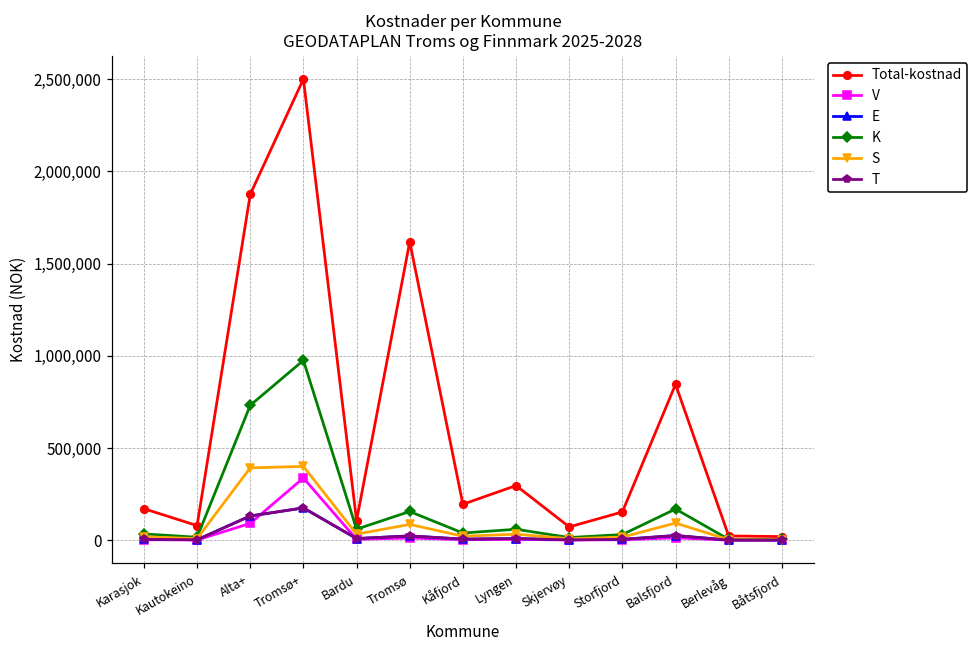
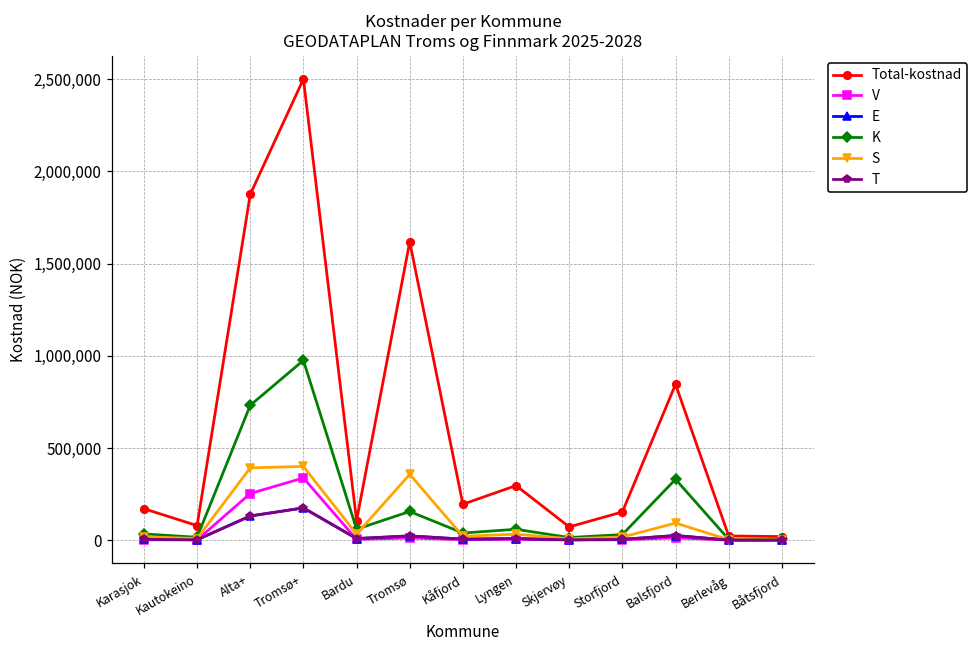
  {
    "Total-kostnad": {
      "Karasjok": "170,000",
      "Kautokeino": "80,000",
      "Alta+": "1,880,000",
      "Tromsø+": "2,500,000",
      "Bardu": "110,000",
      "Tromsø": "1,620,000",
      "Kåfjord": "190,000",
      "Lyngen": "300,000",
      "Skjervøy": "70,000",
      "Storfjord": "150,000",
      "Balsfjord": "850,000",
      "Berlevåg": "20,000",
      "Båtsfjord": "20,000"
    },
    "V": {
-     "Alta+": "90,000",
+     "Alta+": "250,000",
      "Tromsø+": "340,000"
    },
    "T": {
      "Alta+": "130,000",
      "Tromsø+": "180,000"
    },
    "K": {
      "Alta+": "730,000",
      "Tromsø+": "980,000",
      "Bardu": "60,000",
      "Tromsø": "160,000",
      "Kåfjord": "40,000",
      "Lyngen": "60,000",
-     "Balsfjord": "170,000"
+     "Balsfjord": "330,000"
    },
    "S": {
      "Alta+": "390,000",
      "Tromsø+": "400,000",
      "Bardu": "30,000",
-     "Tromsø": "90,000",
+     "Tromsø": "360,000",
      "Kåfjord": "20,000",
      "Lyngen": "30,000",
      "Balsfjord": "90,000"
    }
  }
